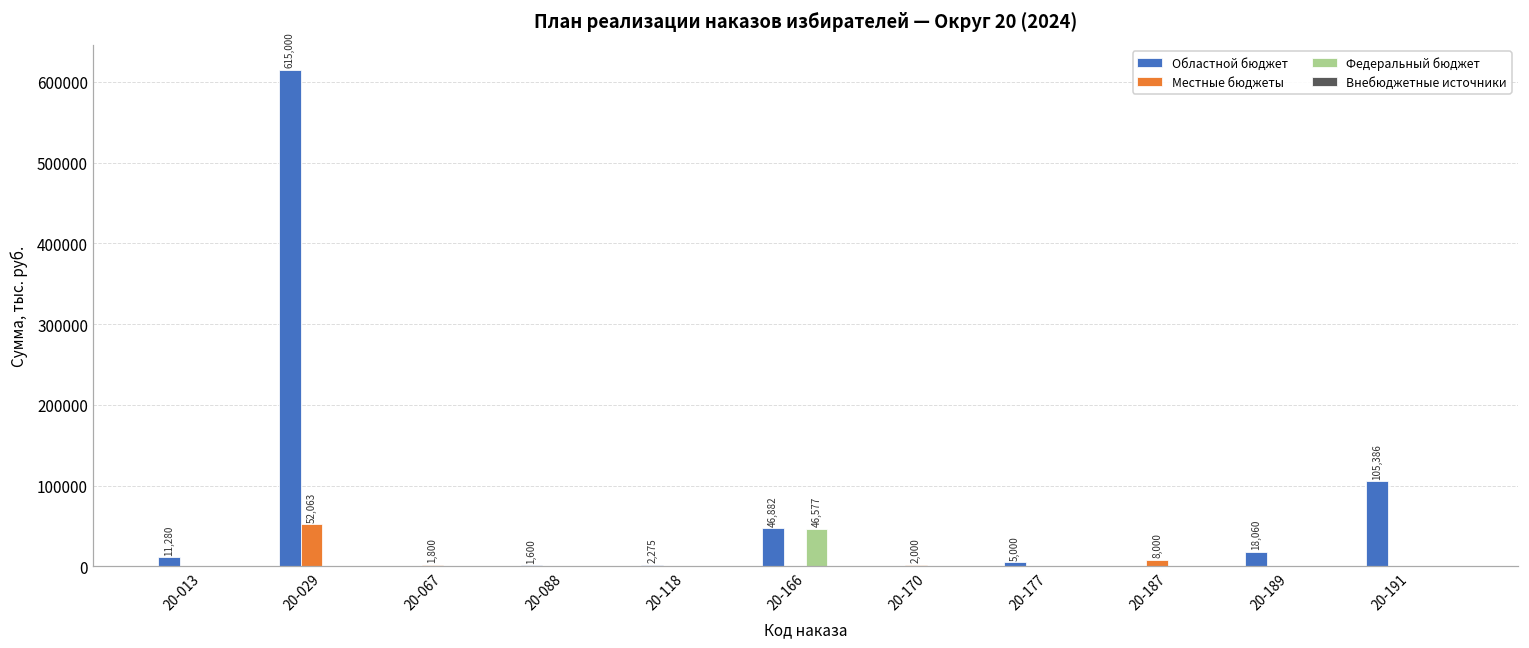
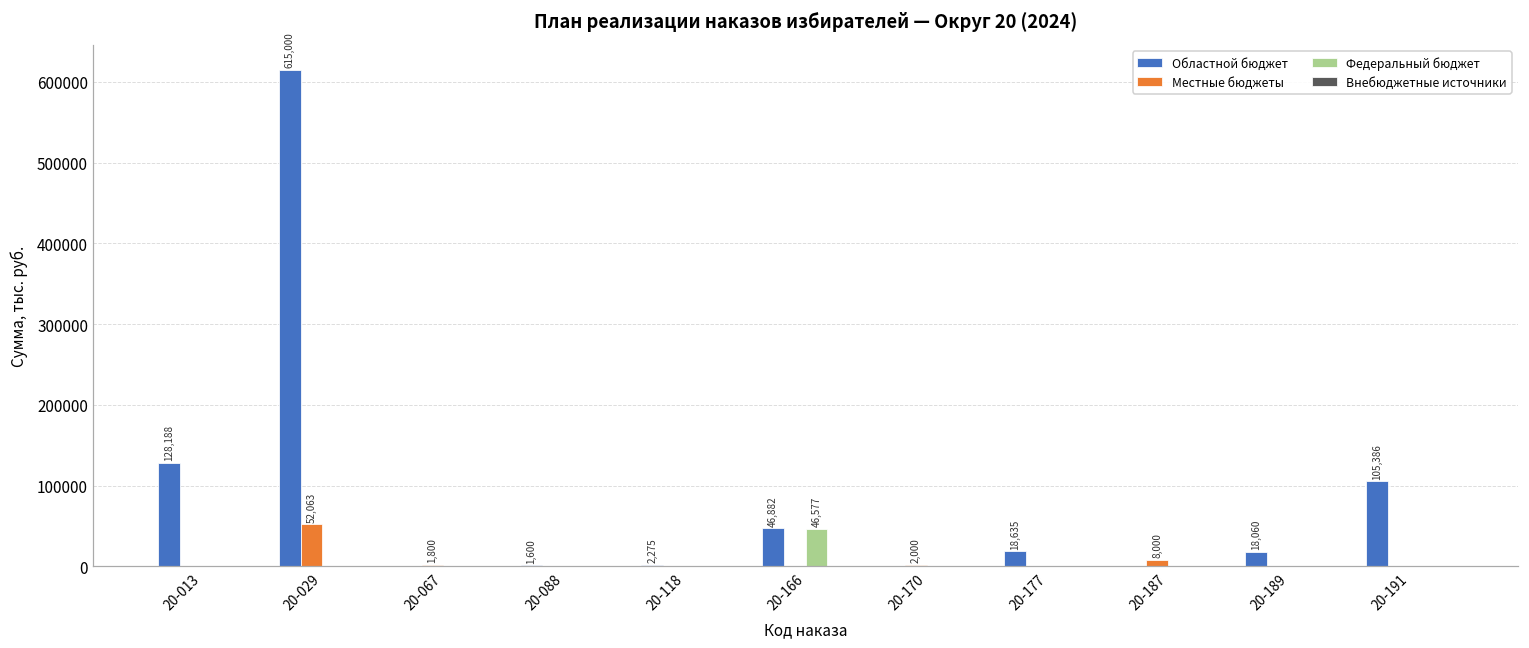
  {
    "Областной бюджет": {
-     "20-013": "11,280",
+     "20-013": "128,188",
      "20-029": "615,000",
      "20-088": "1,600",
      "20-118": "2,275",
      "20-166": "46,882",
-     "20-177": "5,000",
+     "20-177": "18,635",
      "20-189": "18,060",
      "20-191": "105,386"
    },
    "Местные бюджеты": {
      "20-029": "52,063",
      "20-067": "1,800",
      "20-170": "2,000",
      "20-187": "8,000"
    },
    "Федеральный бюджет": {
      "20-166": "46,577"
    },
    "Внебюджетные источники": {
      "20-013": "0",
      "20-029": "0",
      "20-067": "0",
      "20-088": "0",
      "20-118": "0",
      "20-166": "0",
      "20-170": "0",
      "20-177": "0",
      "20-187": "0",
      "20-189": "0",
      "20-191": "0"
    }
  }
